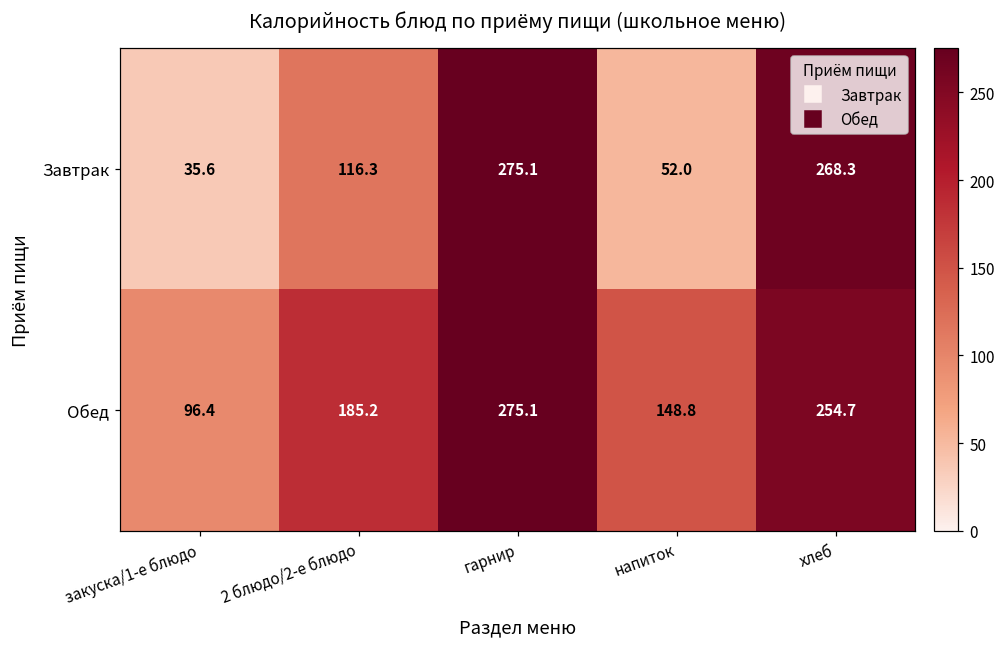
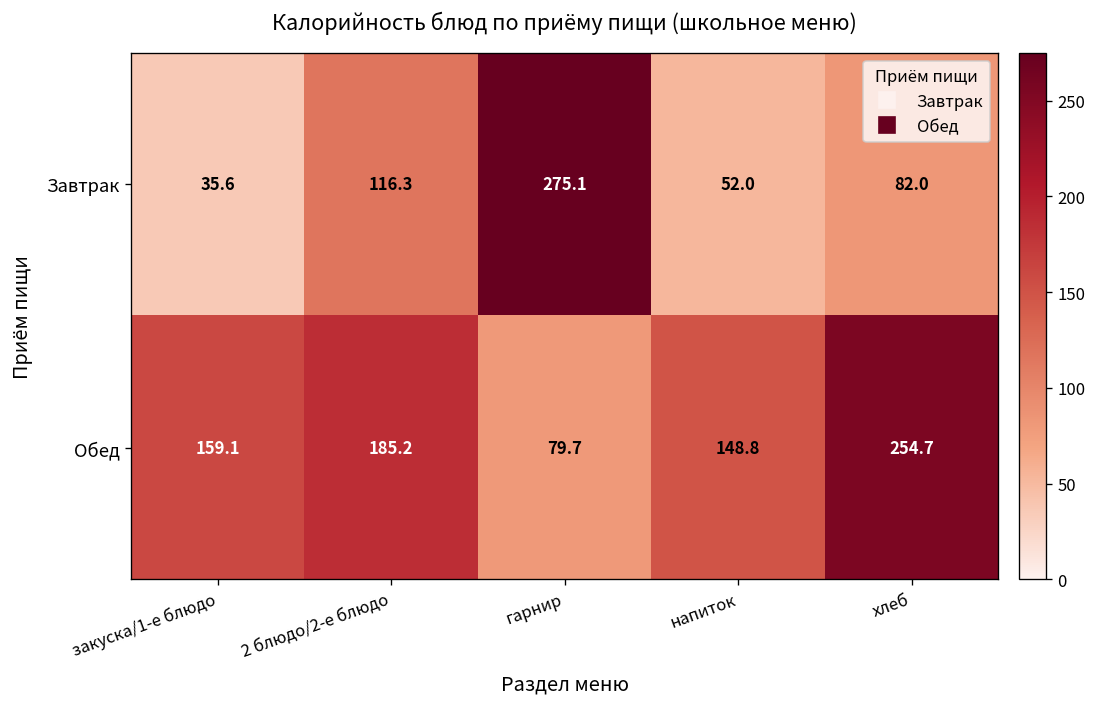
  {
    "Завтрак": {
      "закуска/1-е блюдо": 35.6,
      "2 блюдо/2-е блюдо": 116.3,
      "гарнир": 275.1,
      "напиток": 52.0,
-     "хлеб": 268.3
+     "хлеб": 82.0
    },
    "Обед": {
-     "закуска/1-е блюдо": 96.4,
+     "закуска/1-е блюдо": 159.1,
      "2 блюдо/2-е блюдо": 185.2,
-     "гарнир": 275.1,
+     "гарнир": 79.7,
      "напиток": 148.8,
      "хлеб": 254.7
    }
  }
